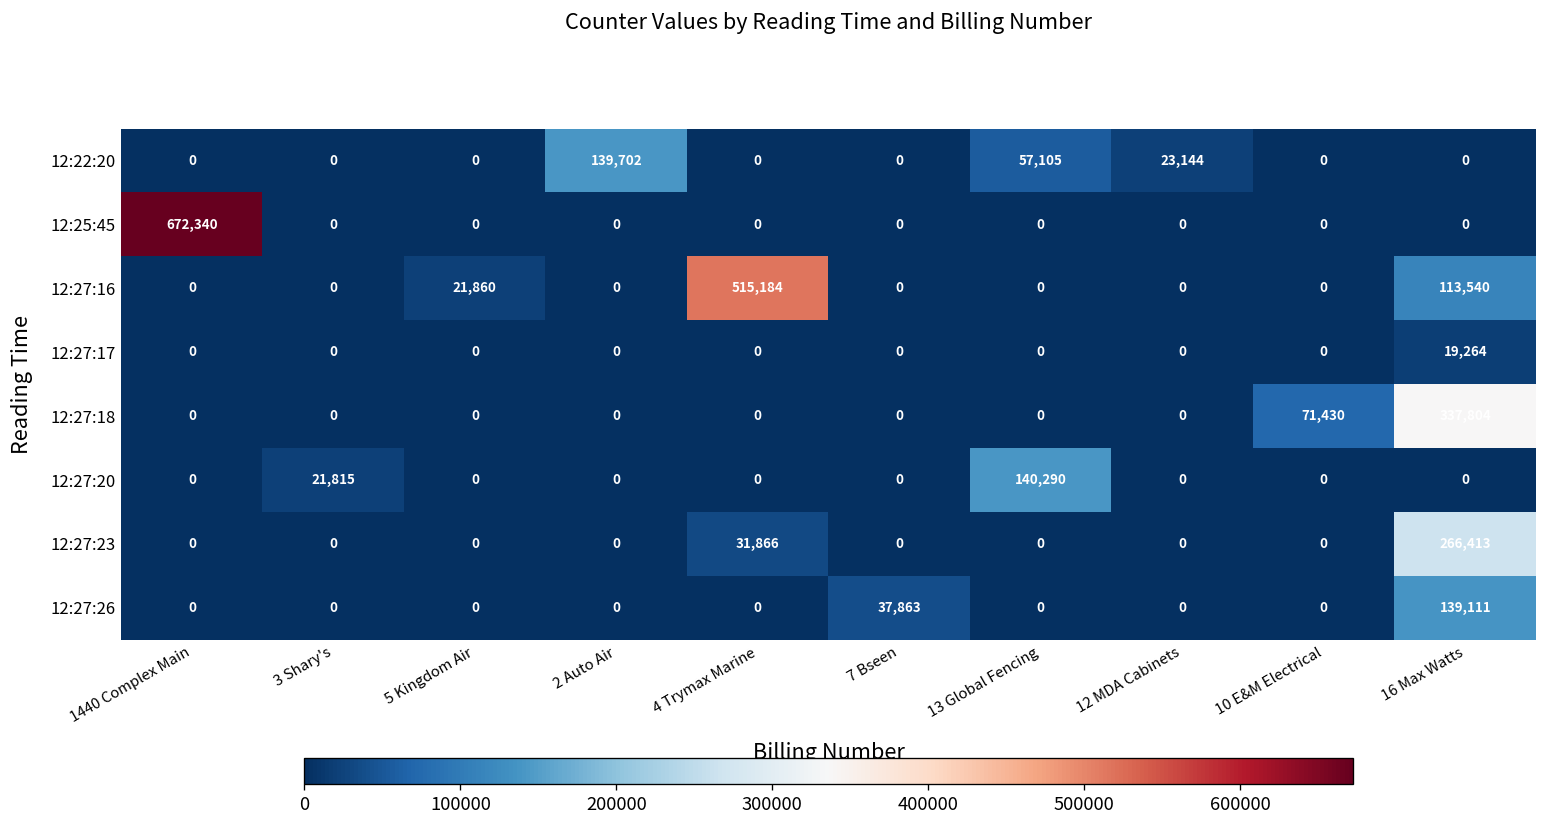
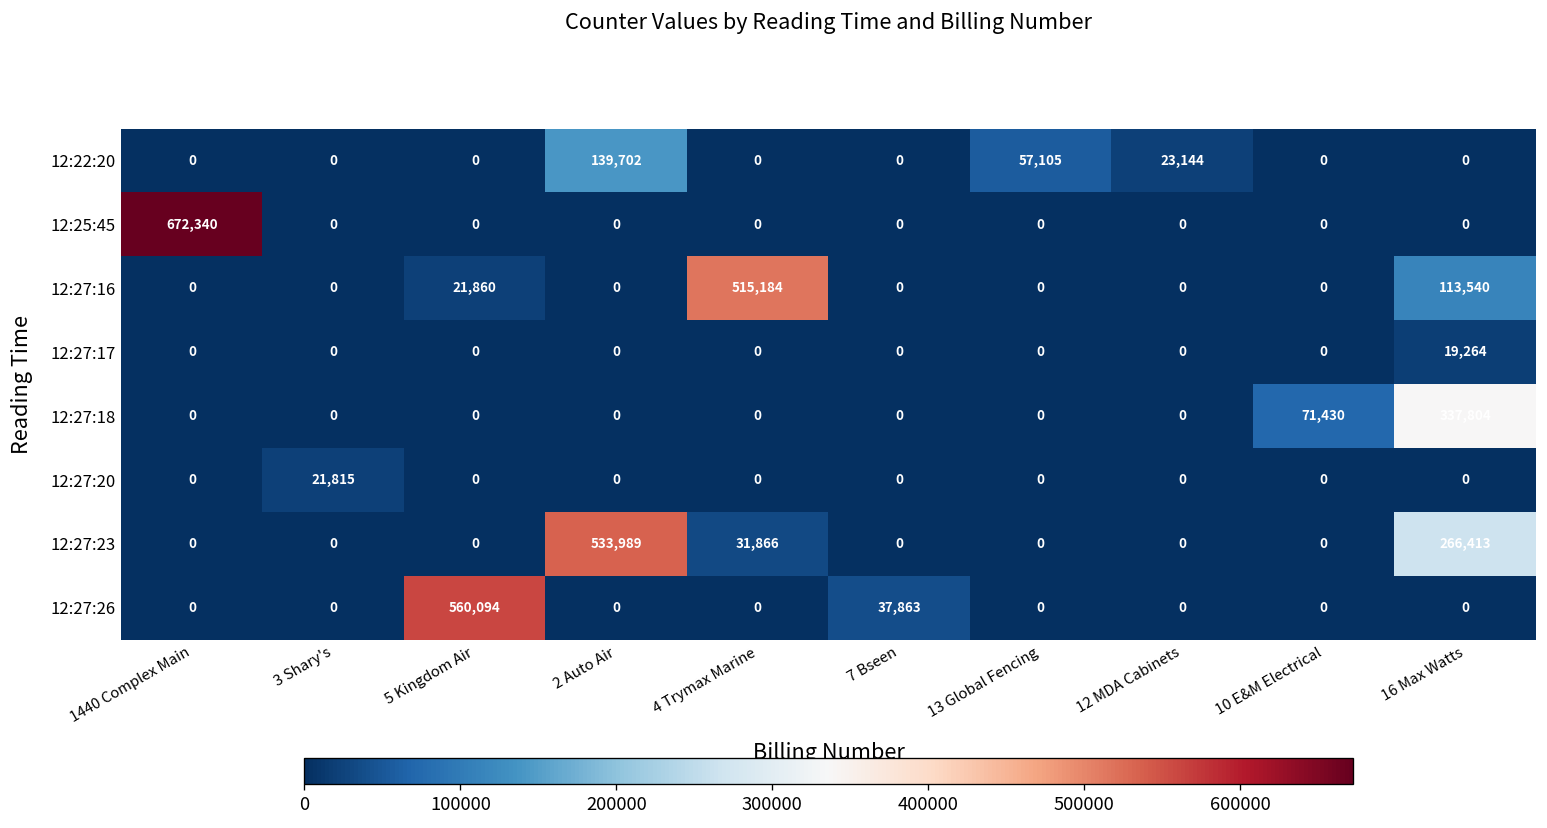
  {
    "12:22:20": {
      "1440 Complex Main": "0",
      "3 Shary's": "0",
      "5 Kingdom Air": "0",
      "2 Auto Air": "139,702",
      "4 Trymax Marine": "0",
      "7 Bseen": "0",
      "13 Global Fencing": "57,105",
      "12 MDA Cabinets": "23,144",
      "10 E&M Electrical": "0",
      "16 Max Watts": "0"
    },
    "12:25:45": {
      "1440 Complex Main": "672,340",
      "3 Shary's": "0",
      "5 Kingdom Air": "0",
      "2 Auto Air": "0",
      "4 Trymax Marine": "0",
      "7 Bseen": "0",
      "13 Global Fencing": "0",
      "12 MDA Cabinets": "0",
      "10 E&M Electrical": "0",
      "16 Max Watts": "0"
    },
    "12:27:16": {
      "1440 Complex Main": "0",
      "3 Shary's": "0",
      "5 Kingdom Air": "21,860",
      "2 Auto Air": "0",
      "4 Trymax Marine": "515,184",
      "7 Bseen": "0",
      "13 Global Fencing": "0",
      "12 MDA Cabinets": "0",
      "10 E&M Electrical": "0",
      "16 Max Watts": "113,540"
    },
    "12:27:17": {
      "1440 Complex Main": "0",
      "3 Shary's": "0",
      "5 Kingdom Air": "0",
      "2 Auto Air": "0",
      "4 Trymax Marine": "0",
      "7 Bseen": "0",
      "13 Global Fencing": "0",
      "12 MDA Cabinets": "0",
      "10 E&M Electrical": "0",
      "16 Max Watts": "19,264"
    },
    "12:27:18": {
      "1440 Complex Main": "0",
      "3 Shary's": "0",
      "5 Kingdom Air": "0",
      "2 Auto Air": "0",
      "4 Trymax Marine": "0",
      "7 Bseen": "0",
      "13 Global Fencing": "0",
      "12 MDA Cabinets": "0",
      "10 E&M Electrical": "71,430"
    },
    "12:27:20": {
      "1440 Complex Main": "0",
      "3 Shary's": "21,815",
      "5 Kingdom Air": "0",
      "2 Auto Air": "0",
      "4 Trymax Marine": "0",
      "7 Bseen": "0",
-     "13 Global Fencing": "140,290",
+     "13 Global Fencing": "0",
      "12 MDA Cabinets": "0",
      "10 E&M Electrical": "0",
      "16 Max Watts": "0"
    },
    "12:27:23": {
      "1440 Complex Main": "0",
      "3 Shary's": "0",
      "5 Kingdom Air": "0",
-     "2 Auto Air": "0",
+     "2 Auto Air": "533,989",
      "4 Trymax Marine": "31,866",
      "7 Bseen": "0",
      "13 Global Fencing": "0",
      "12 MDA Cabinets": "0",
      "10 E&M Electrical": "0",
      "16 Max Watts": "266,413"
    },
    "12:27:26": {
      "1440 Complex Main": "0",
      "3 Shary's": "0",
-     "5 Kingdom Air": "0",
+     "5 Kingdom Air": "560,094",
      "2 Auto Air": "0",
      "4 Trymax Marine": "0",
      "7 Bseen": "37,863",
      "13 Global Fencing": "0",
      "12 MDA Cabinets": "0",
      "10 E&M Electrical": "0",
-     "16 Max Watts": "139,111"
+     "16 Max Watts": "0"
    }
  }
